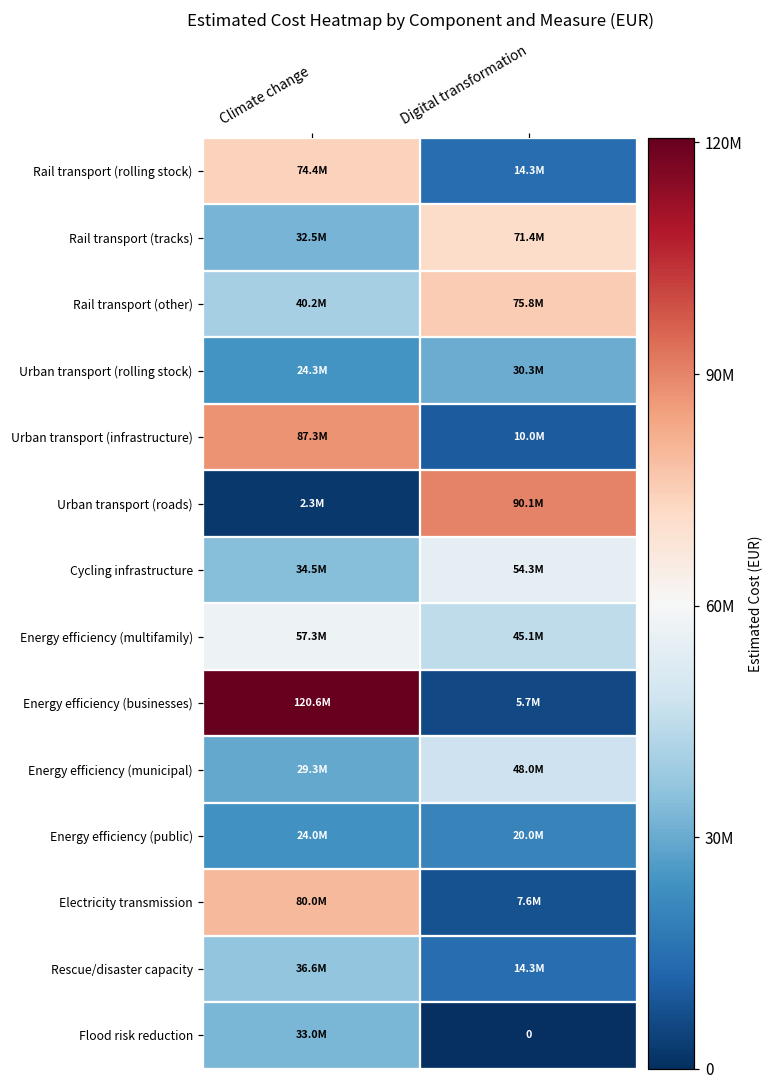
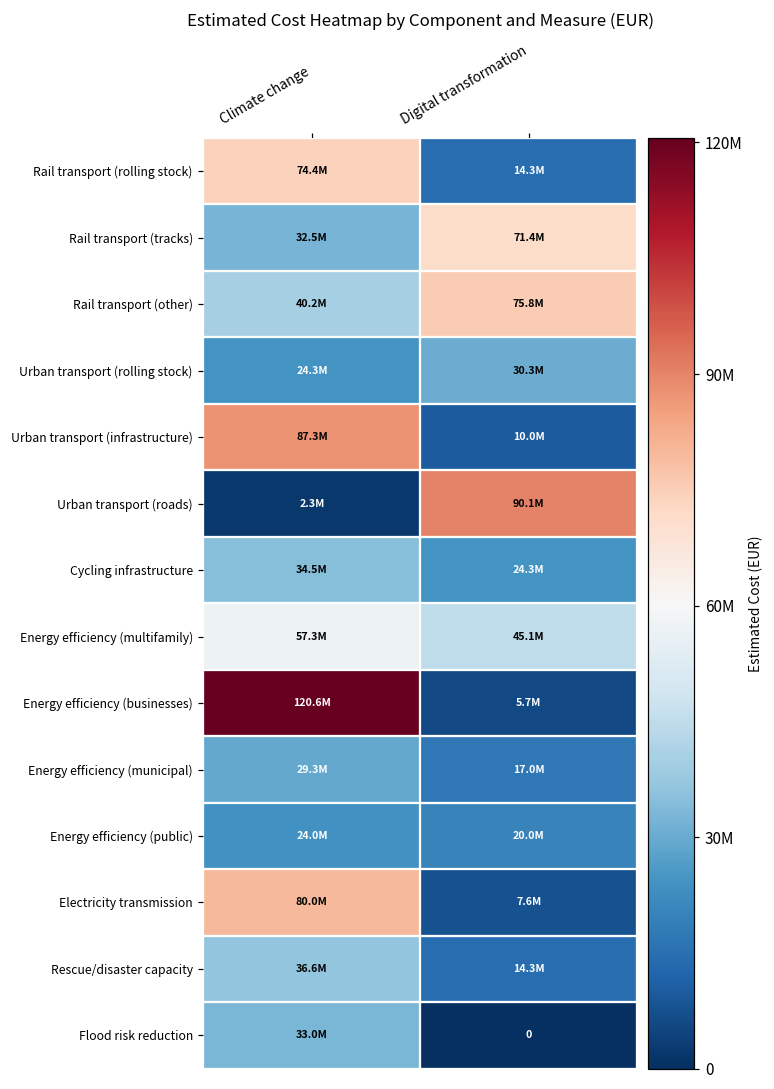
  {
    "Rail transport (rolling stock)": {
      "Climate change": "74.4M",
      "Digital transformation": "14.3M"
    },
    "Rail transport (tracks)": {
      "Climate change": "32.5M",
      "Digital transformation": "71.4M"
    },
    "Rail transport (other)": {
      "Climate change": "40.2M",
      "Digital transformation": "75.8M"
    },
    "Urban transport (rolling stock)": {
      "Climate change": "24.3M",
      "Digital transformation": "30.3M"
    },
    "Urban transport (infrastructure)": {
      "Climate change": "87.3M",
      "Digital transformation": "10.0M"
    },
    "Urban transport (roads)": {
      "Climate change": "2.3M",
      "Digital transformation": "90.1M"
    },
    "Cycling infrastructure": {
      "Climate change": "34.5M",
-     "Digital transformation": "54.3M"
+     "Digital transformation": "24.3M"
    },
    "Energy efficiency (multifamily)": {
      "Climate change": "57.3M",
      "Digital transformation": "45.1M"
    },
    "Energy efficiency (businesses)": {
      "Climate change": "120.6M",
      "Digital transformation": "5.7M"
    },
    "Energy efficiency (municipal)": {
      "Climate change": "29.3M",
-     "Digital transformation": "48.0M"
+     "Digital transformation": "17.0M"
    },
    "Energy efficiency (public)": {
      "Climate change": "24.0M",
      "Digital transformation": "20.0M"
    },
    "Electricity transmission": {
      "Climate change": "80.0M",
      "Digital transformation": "7.6M"
    },
    "Rescue/disaster capacity": {
      "Climate change": "36.6M",
      "Digital transformation": "14.3M"
    },
    "Flood risk reduction": {
      "Climate change": "33.0M",
      "Digital transformation": "0"
    }
  }
